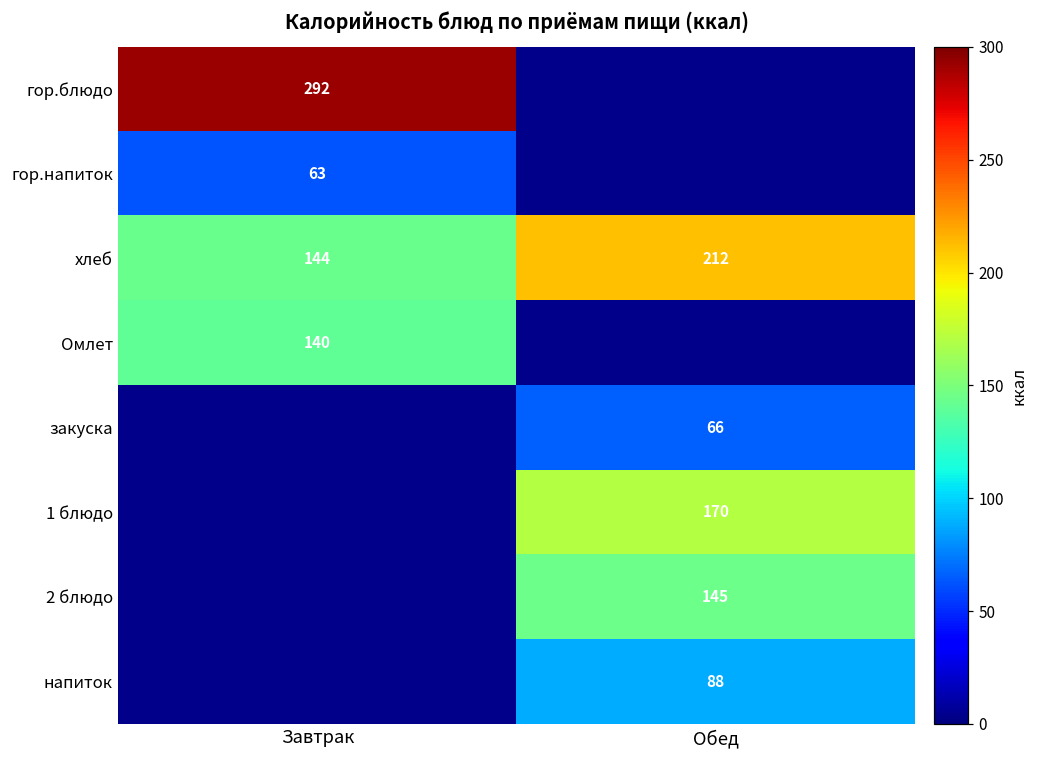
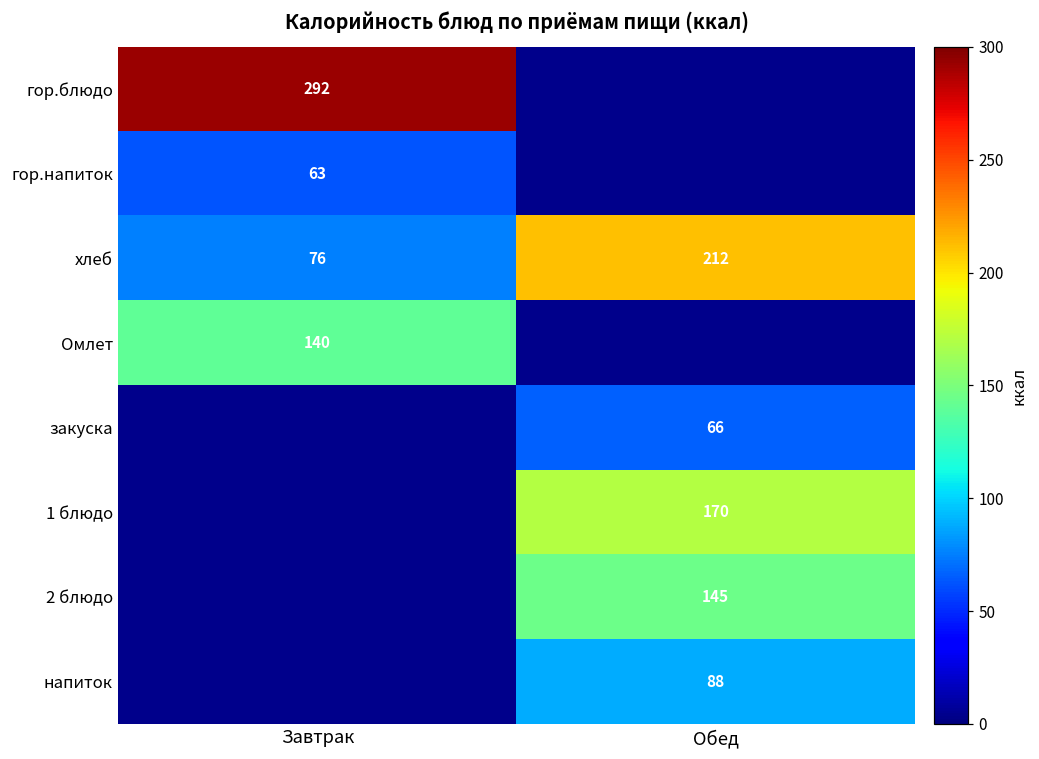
  {
    "гор.блюдо": {
      "Завтрак": 292
    },
    "гор.напиток": {
      "Завтрак": 63
    },
    "хлеб": {
-     "Завтрак": 144,
+     "Завтрак": 76,
      "Обед": 212
    },
    "Омлет": {
      "Завтрак": 140
    },
    "закуска": {
      "Обед": 66
    },
    "1 блюдо": {
      "Обед": 170
    },
    "2 блюдо": {
      "Обед": 145
    },
    "напиток": {
      "Обед": 88
    }
  }
